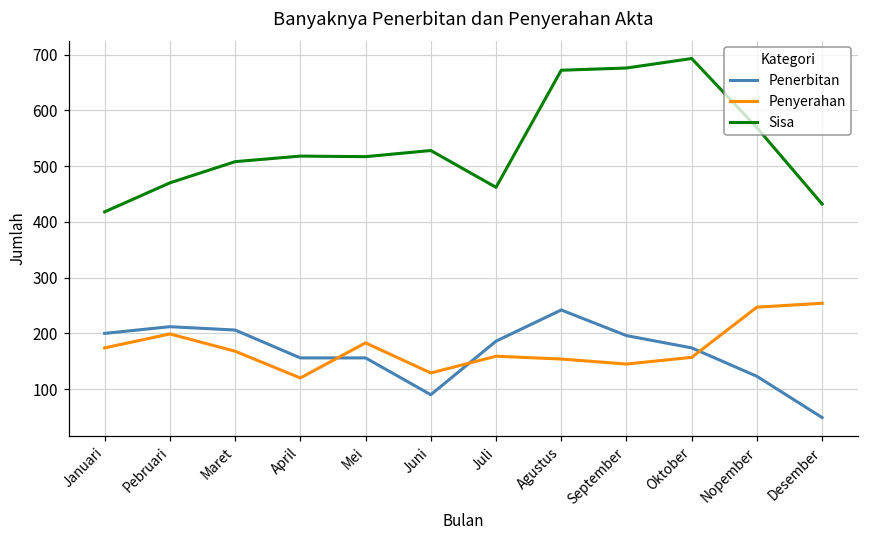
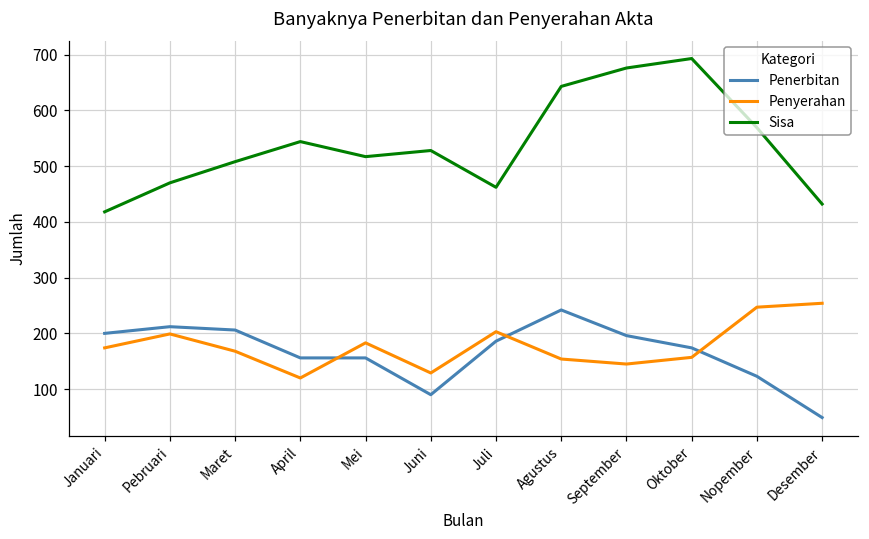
  {
    "Penerbitan": {
      "Januari": 200,
      "Pebruari": 210,
      "Maret": 210,
      "April": 160,
      "Mei": 160,
      "Juni": 90,
      "Juli": 190,
      "Agustus": 240,
      "September": 200,
      "Oktober": 170,
      "Nopember": 120,
      "Desember": 50
    },
    "Penyerahan": {
      "Januari": 170,
      "Pebruari": 200,
      "Maret": 170,
      "April": 120,
      "Mei": 180,
      "Juni": 130,
-     "Juli": 160,
+     "Juli": 200,
      "Agustus": 150,
      "September": 150,
      "Oktober": 160,
      "Nopember": 250,
      "Desember": 250
    },
    "Sisa": {
      "Januari": 420,
      "Pebruari": 470,
      "Maret": 510,
-     "April": 520,
+     "April": 540,
      "Mei": 520,
      "Juni": 530,
      "Juli": 460,
-     "Agustus": 670,
+     "Agustus": 640,
      "September": 680,
      "Oktober": 690,
      "Desember": 430
    }
  }
